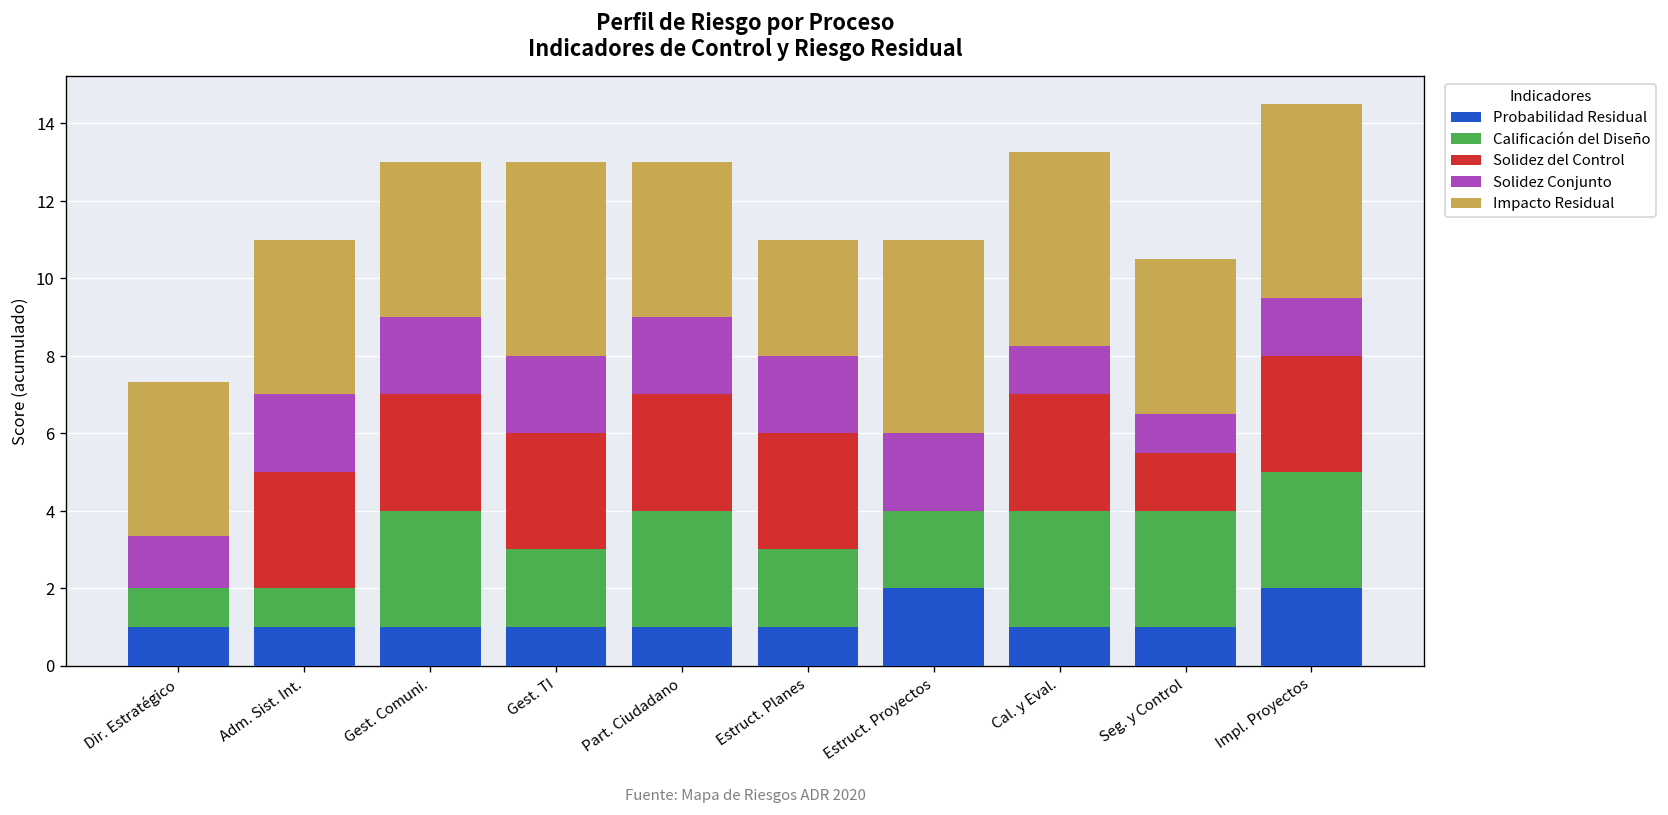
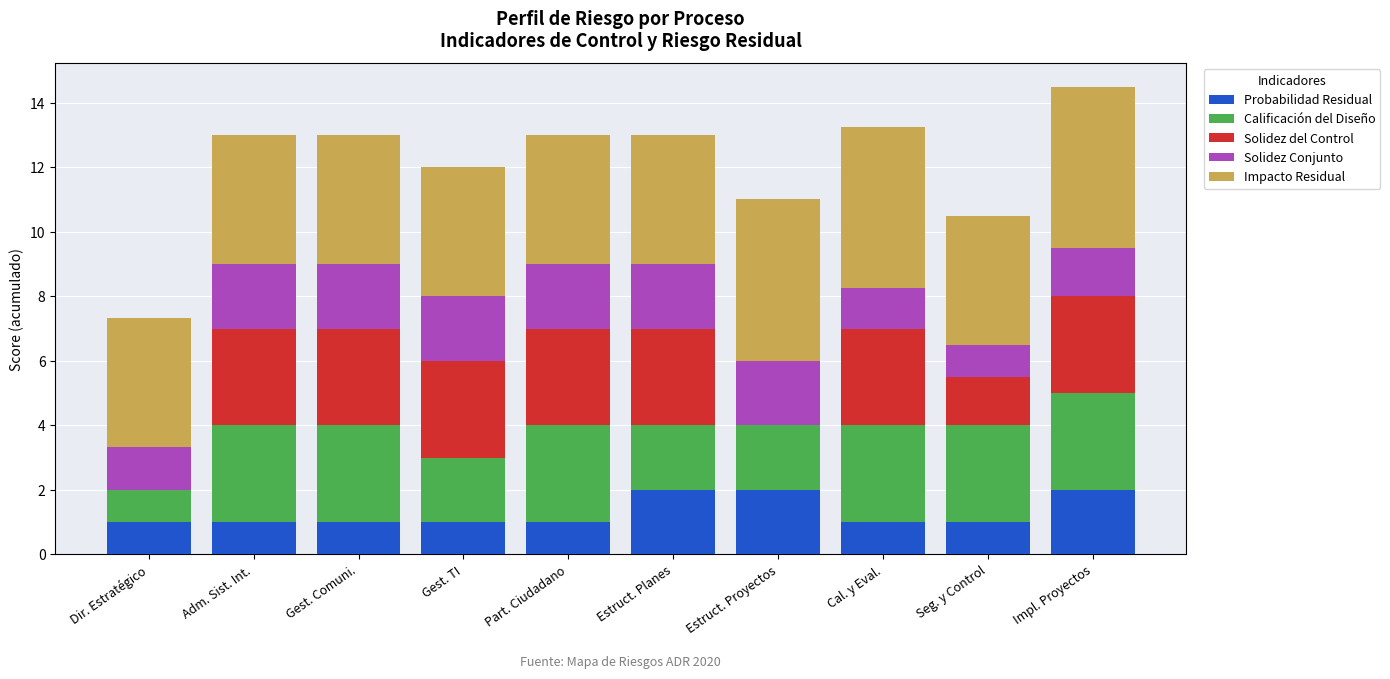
  {
    "Probabilidad Residual": {
      "Dir. Estratégico": 1,
      "Adm. Sist. Int.": 1,
      "Gest. Comuni.": 1,
      "Gest. TI": 1,
      "Part. Ciudadano": 1,
-     "Estruct. Planes": 1,
+     "Estruct. Planes": 2,
      "Estruct. Proyectos": 2,
      "Cal. y Eval.": 1,
      "Seg. y Control": 1,
      "Impl. Proyectos": 2
    },
    "Calificación del Diseño": {
-     "Adm. Sist. Int.": 1
+     "Adm. Sist. Int.": 3
    },
    "Solidez del Control": {
      "Dir. Estratégico": 0,
      "Adm. Sist. Int.": 3,
      "Gest. Comuni.": 3,
      "Gest. TI": 3,
      "Part. Ciudadano": 3,
      "Estruct. Planes": 3,
      "Estruct. Proyectos": 0,
      "Cal. y Eval.": 3,
      "Seg. y Control": 1.5,
      "Impl. Proyectos": 3
    },
    "Solidez Conjunto": {
      "Dir. Estratégico": 1.3,
      "Adm. Sist. Int.": 2,
      "Gest. Comuni.": 2,
      "Gest. TI": 2,
      "Part. Ciudadano": 2,
      "Estruct. Planes": 2,
      "Estruct. Proyectos": 2,
      "Cal. y Eval.": 1.3,
      "Seg. y Control": 1,
      "Impl. Proyectos": 1.5
    },
    "Impacto Residual": {
      "Dir. Estratégico": 4,
      "Adm. Sist. Int.": 4,
      "Gest. Comuni.": 4,
-     "Gest. TI": 5,
+     "Gest. TI": 4,
      "Part. Ciudadano": 4,
-     "Estruct. Planes": 3,
+     "Estruct. Planes": 4,
      "Estruct. Proyectos": 5,
      "Cal. y Eval.": 5,
      "Seg. y Control": 4,
      "Impl. Proyectos": 5
    }
  }
